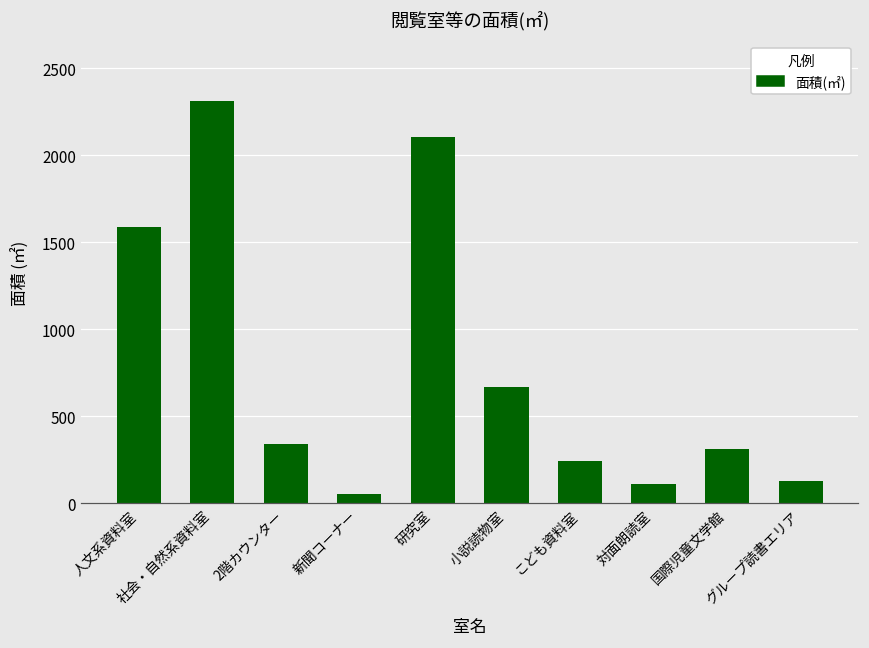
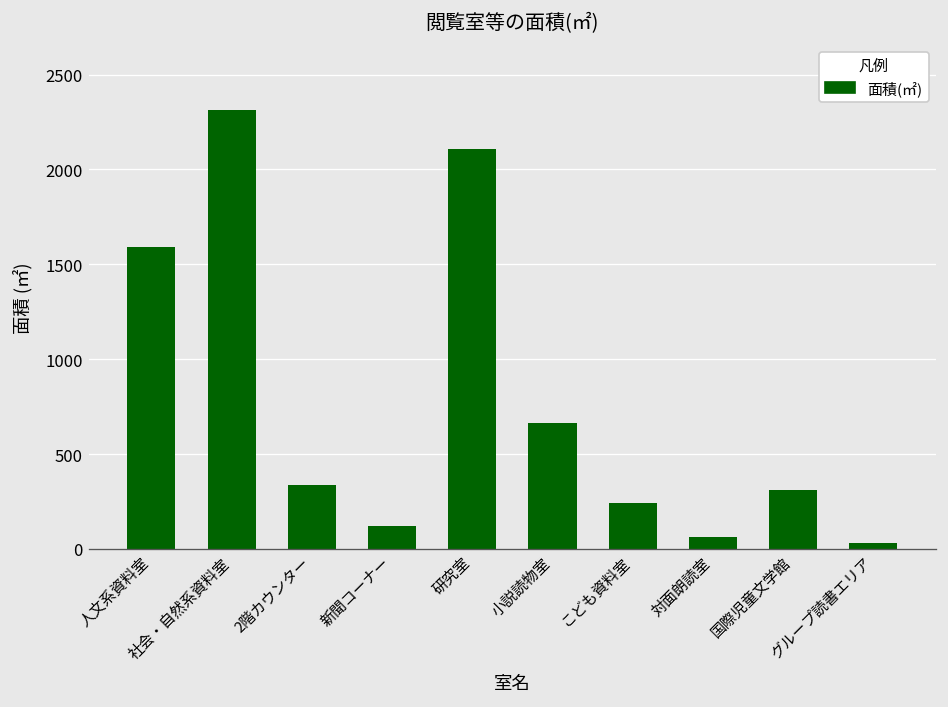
  {
    "人文系資料室": 1590,
    "社会・自然系資料室": 2310,
    "2階カウンター": 340,
-   "新聞コーナー": 50,
+   "新聞コーナー": 120,
    "研究室": 2110,
    "小説読物室": 670,
    "こども資料室": 240,
-   "対面朗読室": 110,
+   "対面朗読室": 60,
    "国際児童文学館": 310,
-   "グループ読書エリア": 130
+   "グループ読書エリア": 30
  }
